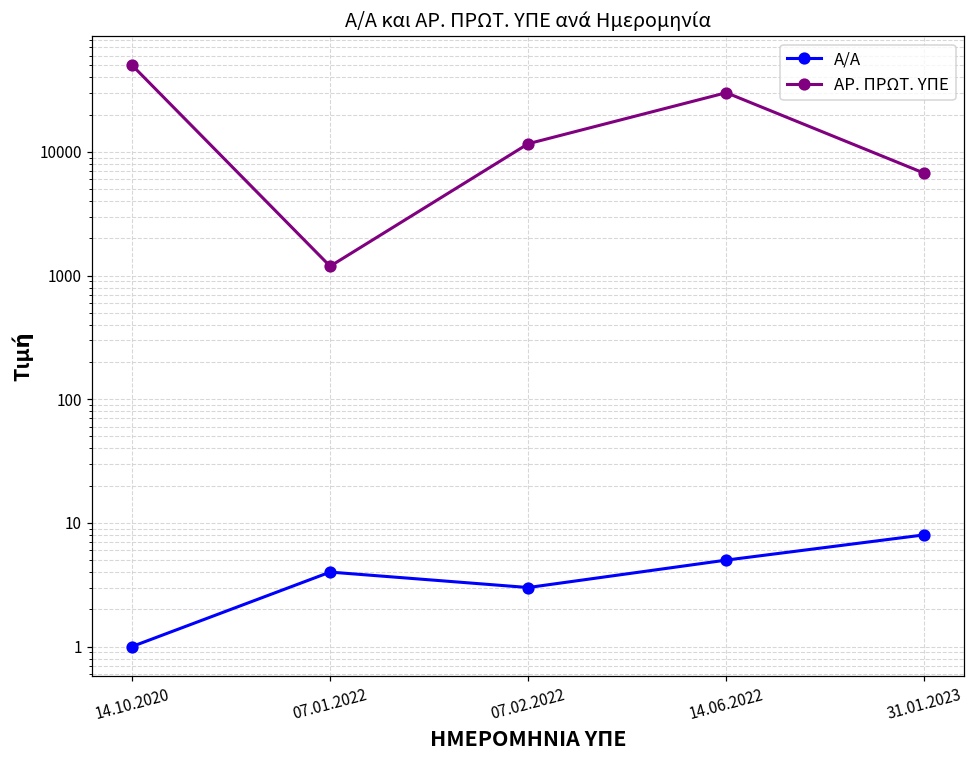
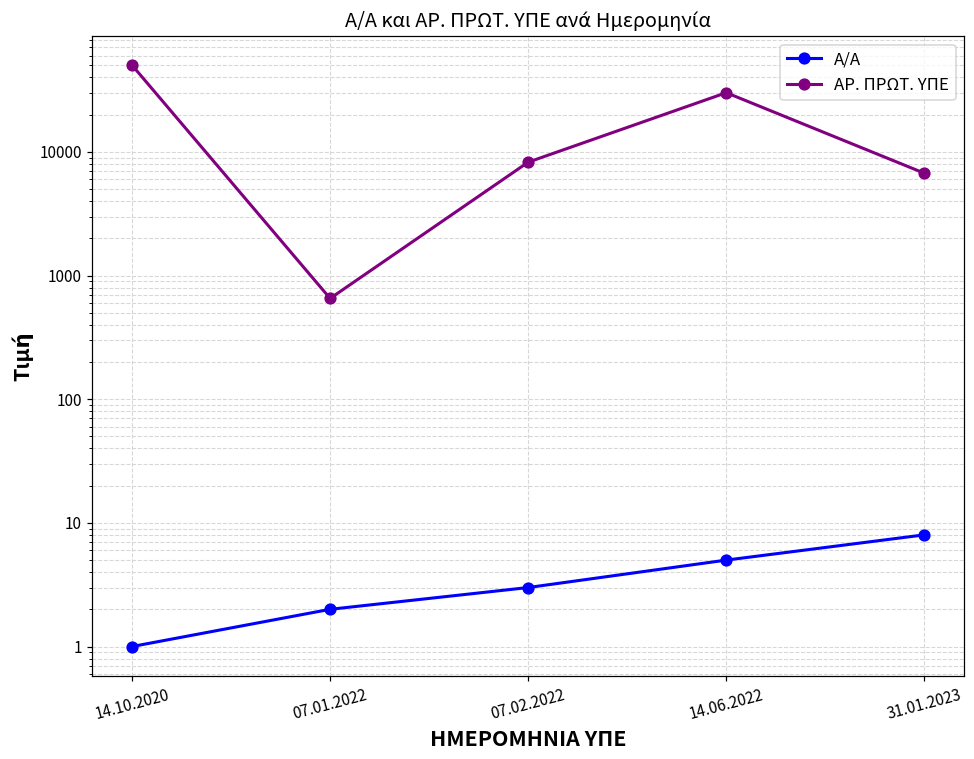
  {
    "Α/Α": {
      "14.10.2020": 1,
-     "07.01.2022": 4,
+     "07.01.2022": 2,
      "07.02.2022": 3,
      "14.06.2022": 5,
      "31.01.2023": 8
    },
    "ΑΡ. ΠΡΩΤ. ΥΠΕ": {
      "14.10.2020": 50000,
-     "07.01.2022": 1200,
-     "07.02.2022": 12000,
+     "07.01.2022": 700,
+     "07.02.2022": 8000,
      "14.06.2022": 30000,
      "31.01.2023": 7000
    }
  }
